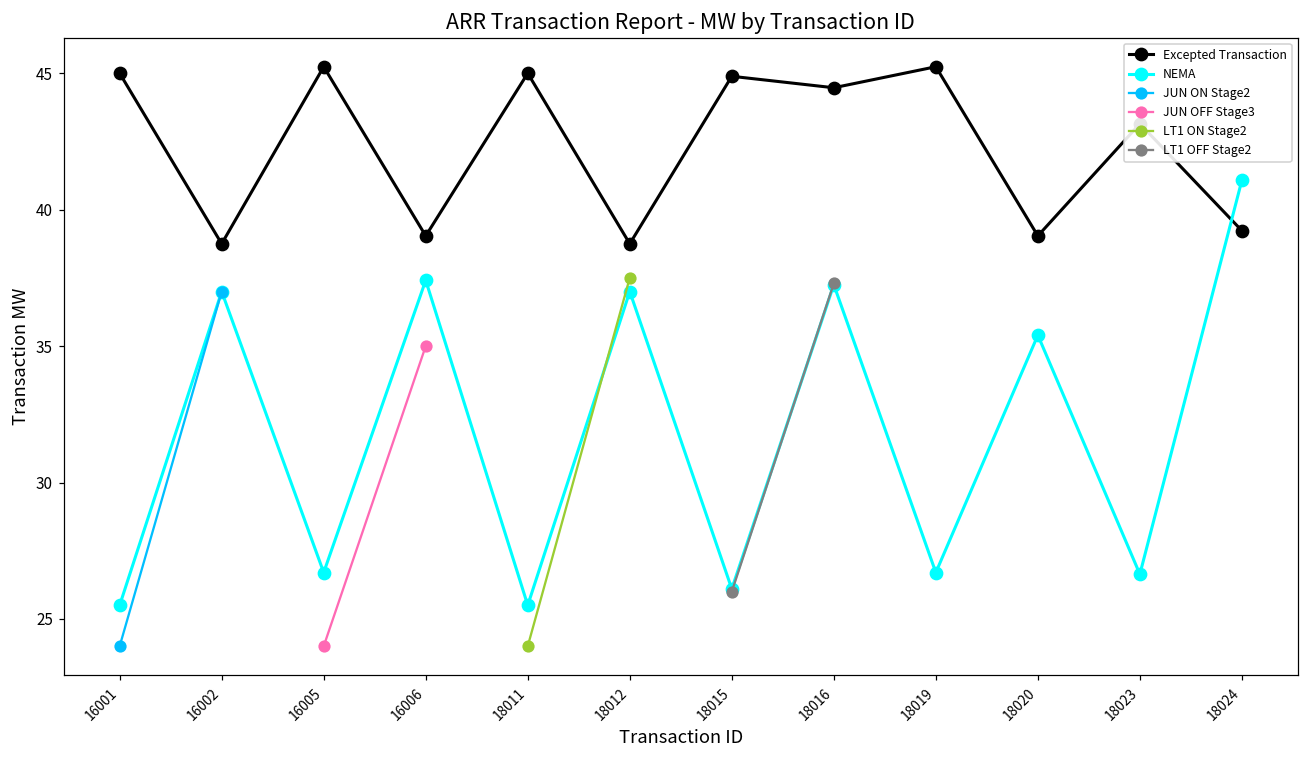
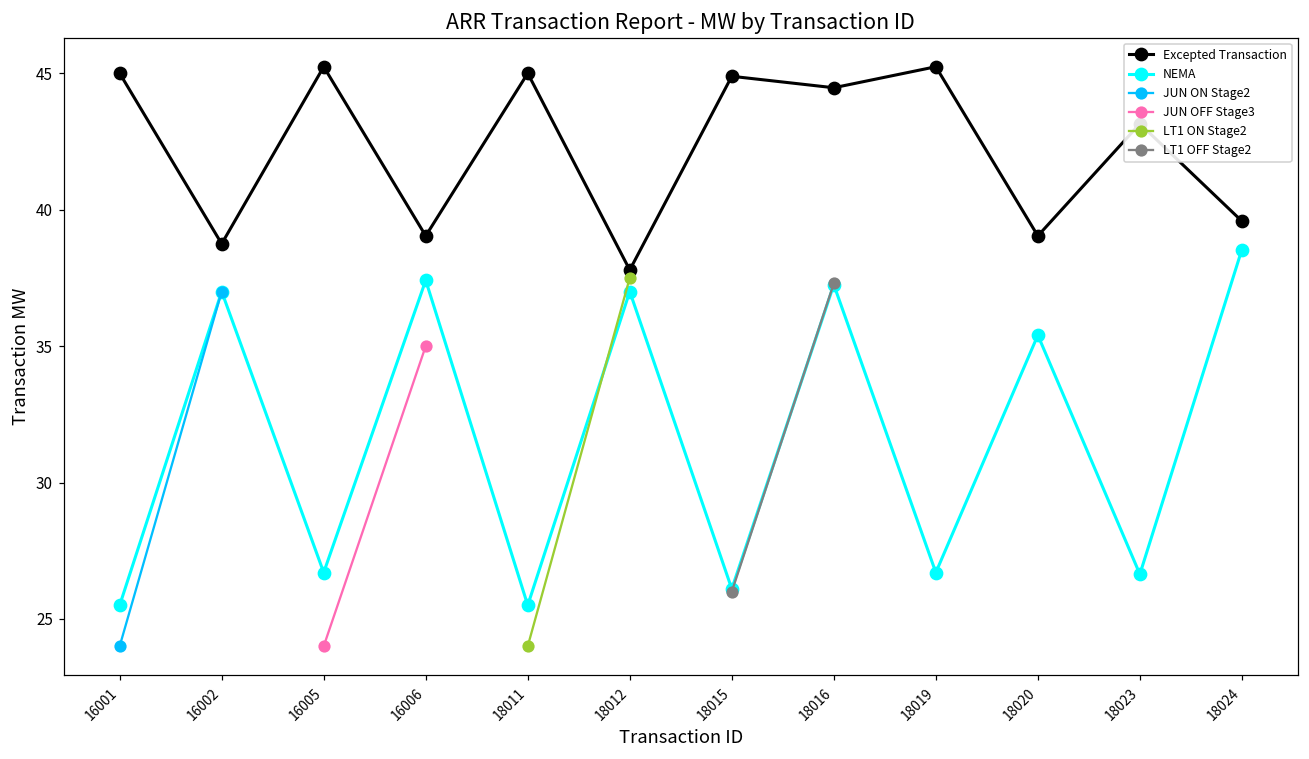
  {
    "Excepted Transaction": {
      "16001": 45.0,
      "16002": 38.8,
      "16005": 45.2,
      "16006": 39.0,
      "18011": 45.0,
-     "18012": 38.8,
+     "18012": 37.8,
      "18015": 44.9,
      "18016": 44.5,
      "18019": 45.2,
      "18020": 39.0,
-     "18024": 39.2
+     "18024": 39.6
    },
    "NEMA": {
      "16001": 25.5,
      "16005": 26.7,
      "16006": 37.4,
      "18011": 25.5,
      "18012": 37.0,
      "18019": 26.7,
      "18020": 35.4,
      "18023": 26.6,
-     "18024": 41.1
+     "18024": 38.5
    },
    "JUN ON Stage2": {
      "16001": 24.0
    },
    "JUN OFF Stage3": {
      "16005": 24.0,
      "16006": 35.0
    },
    "LT1 ON Stage2": {
      "18011": 24.0,
      "18012": 37.5
    }
  }
